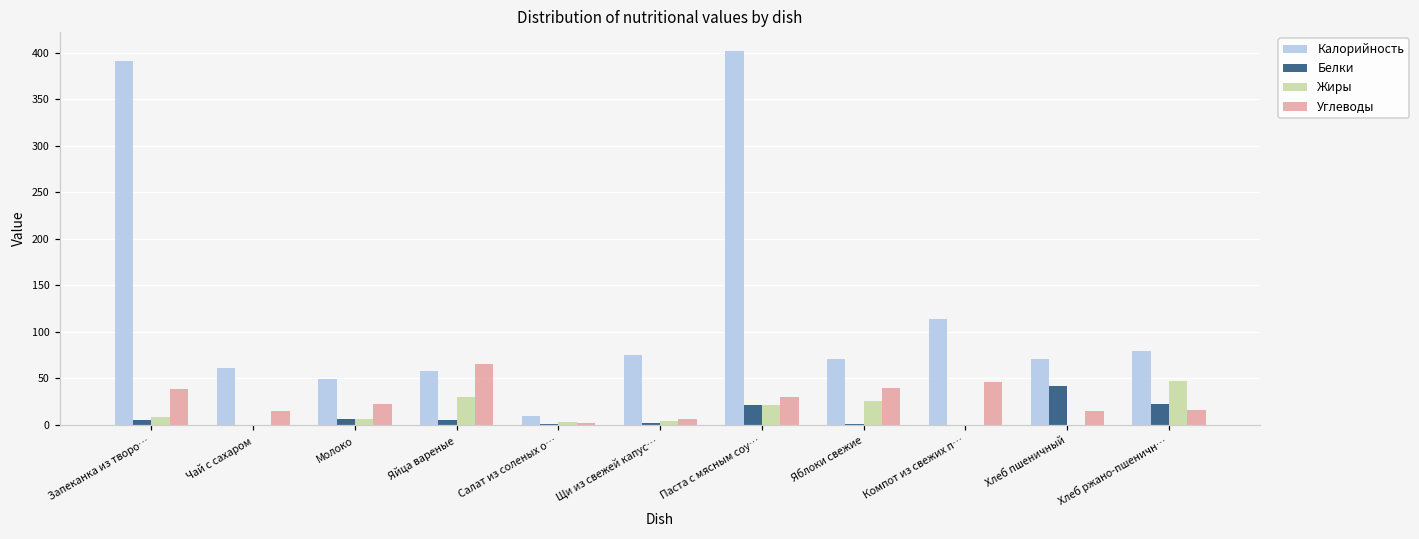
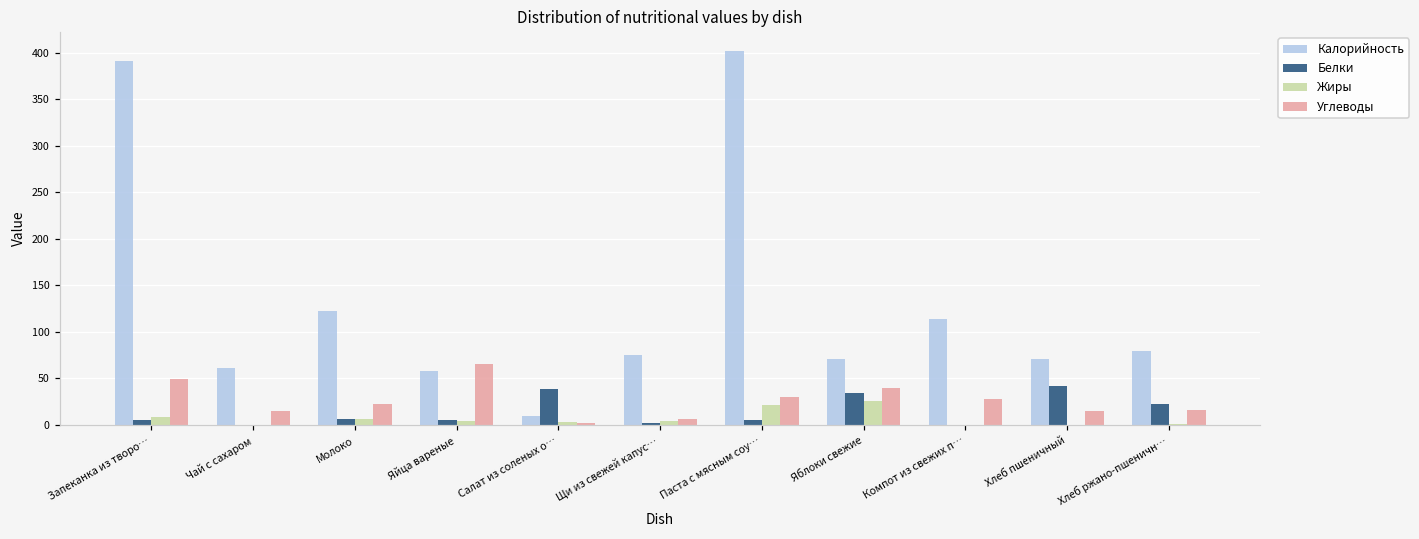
  {
    "Калорийность": {
      "Запеканка из творо…": 390,
      "Чай с сахаром": 60,
-     "Молоко": 50,
+     "Молоко": 120,
      "Яйца вареные": 60,
      "Салат из соленых о…": 10,
      "Щи из свежей капус…": 80,
      "Паста с мясным соу…": 400,
      "Яблоки свежие": 70,
      "Компот из свежих п…": 110,
      "Хлеб пшеничный": 70,
      "Хлеб ржано-пшеничн…": 80
    },
    "Белки": {
      "Запеканка из творо…": 10,
      "Молоко": 10,
      "Яйца вареные": 10,
-     "Салат из соленых о…": 0,
-     "Паста с мясным соу…": 20,
-     "Яблоки свежие": 0,
+     "Салат из соленых о…": 40,
+     "Паста с мясным соу…": 0,
+     "Яблоки свежие": 30,
      "Хлеб пшеничный": 40,
      "Хлеб ржано-пшеничн…": 20
    },
    "Жиры": {
      "Запеканка из творо…": 10,
      "Чай с сахаром": 0,
      "Молоко": 10,
-     "Яйца вареные": 30,
+     "Яйца вареные": 0,
      "Салат из соленых о…": 0,
      "Щи из свежей капус…": 0,
      "Паста с мясным соу…": 20,
      "Яблоки свежие": 30,
-     "Хлеб ржано-пшеничн…": 50
+     "Хлеб ржано-пшеничн…": 0
    },
    "Углеводы": {
-     "Запеканка из творо…": 40,
+     "Запеканка из творо…": 50,
      "Чай с сахаром": 20,
      "Молоко": 20,
      "Яйца вареные": 70,
      "Щи из свежей капус…": 10,
      "Паста с мясным соу…": 30,
      "Яблоки свежие": 40,
-     "Компот из свежих п…": 50,
+     "Компот из свежих п…": 30,
      "Хлеб пшеничный": 10,
      "Хлеб ржано-пшеничн…": 20
    }
  }
